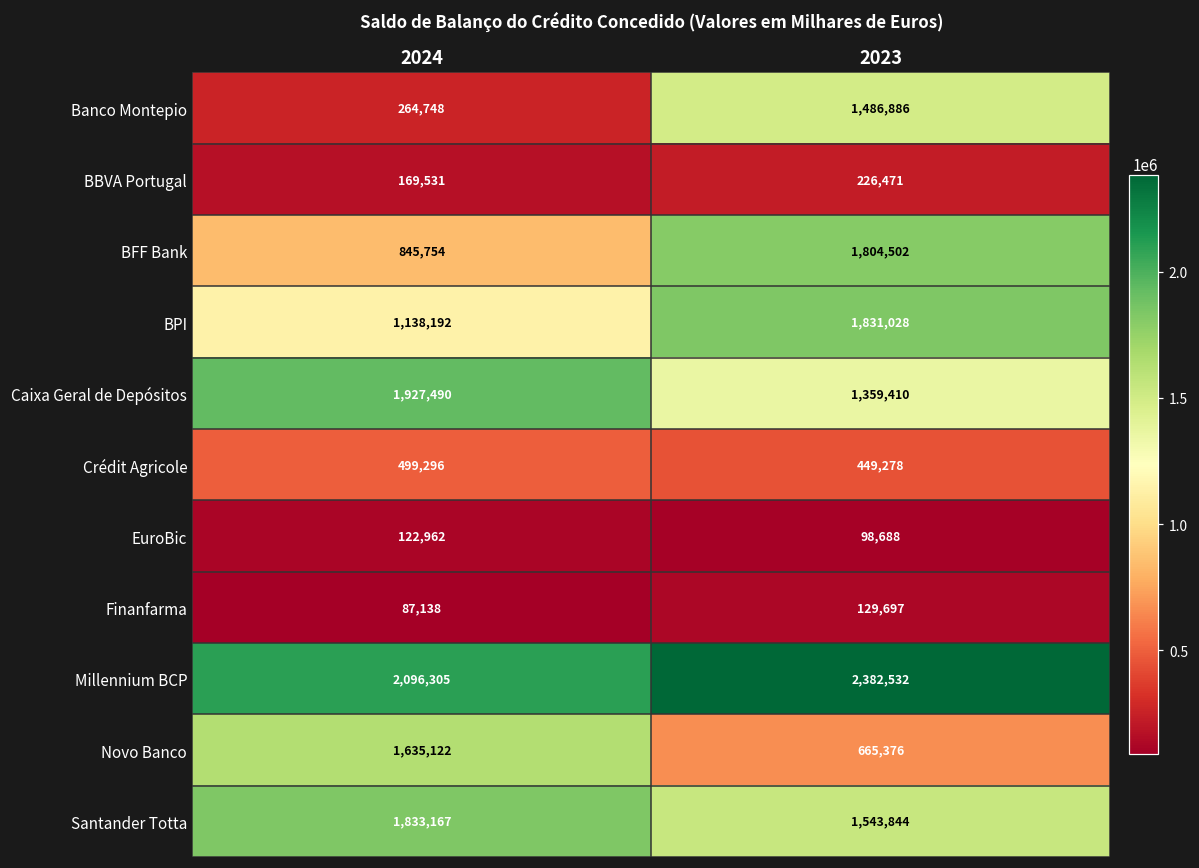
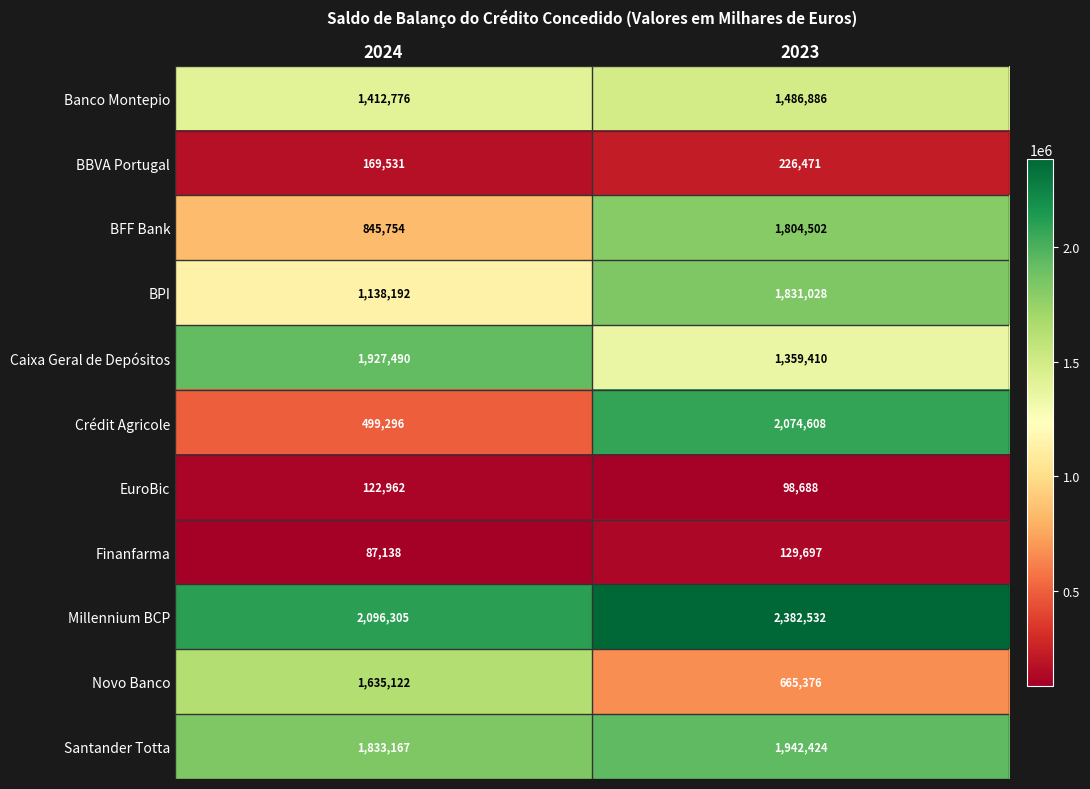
  {
    "Banco Montepio": {
-     "2024": "264,748",
+     "2024": "1,412,776",
      "2023": "1,486,886"
    },
    "BBVA Portugal": {
      "2024": "169,531",
      "2023": "226,471"
    },
    "BFF Bank": {
      "2024": "845,754",
      "2023": "1,804,502"
    },
    "BPI": {
      "2024": "1,138,192",
      "2023": "1,831,028"
    },
    "Caixa Geral de Depósitos": {
      "2024": "1,927,490",
      "2023": "1,359,410"
    },
    "Crédit Agricole": {
      "2024": "499,296",
-     "2023": "449,278"
+     "2023": "2,074,608"
    },
    "EuroBic": {
      "2024": "122,962",
      "2023": "98,688"
    },
    "Finanfarma": {
      "2024": "87,138",
      "2023": "129,697"
    },
    "Millennium BCP": {
      "2024": "2,096,305",
      "2023": "2,382,532"
    },
    "Novo Banco": {
      "2024": "1,635,122",
      "2023": "665,376"
    },
    "Santander Totta": {
      "2024": "1,833,167",
-     "2023": "1,543,844"
+     "2023": "1,942,424"
    }
  }
